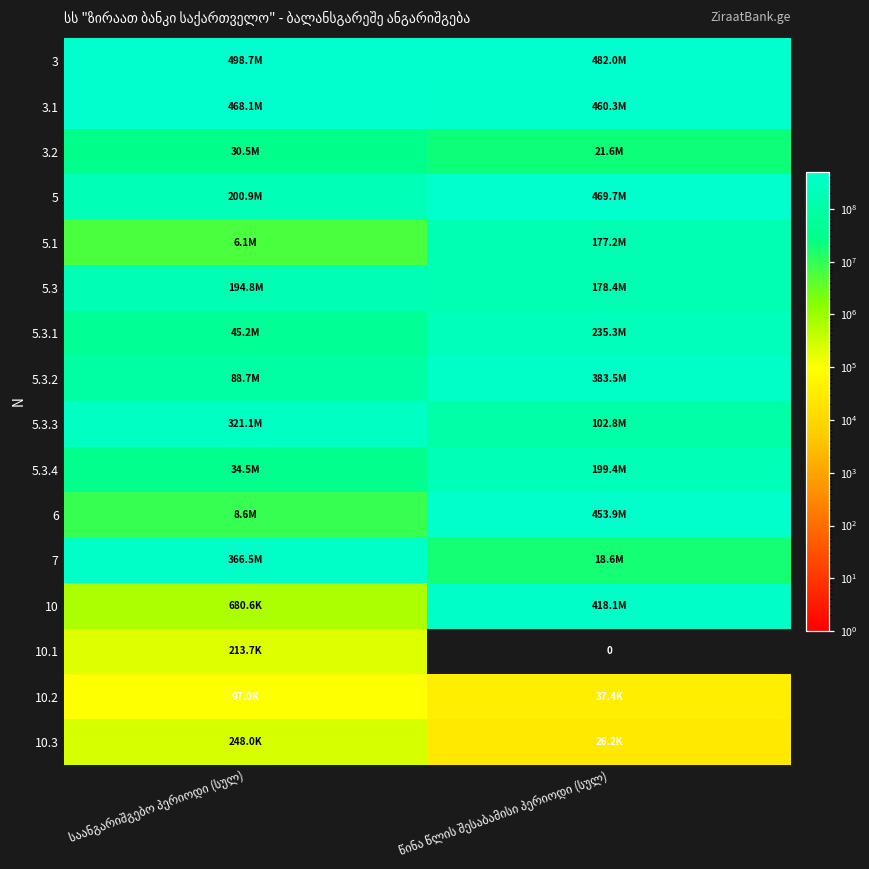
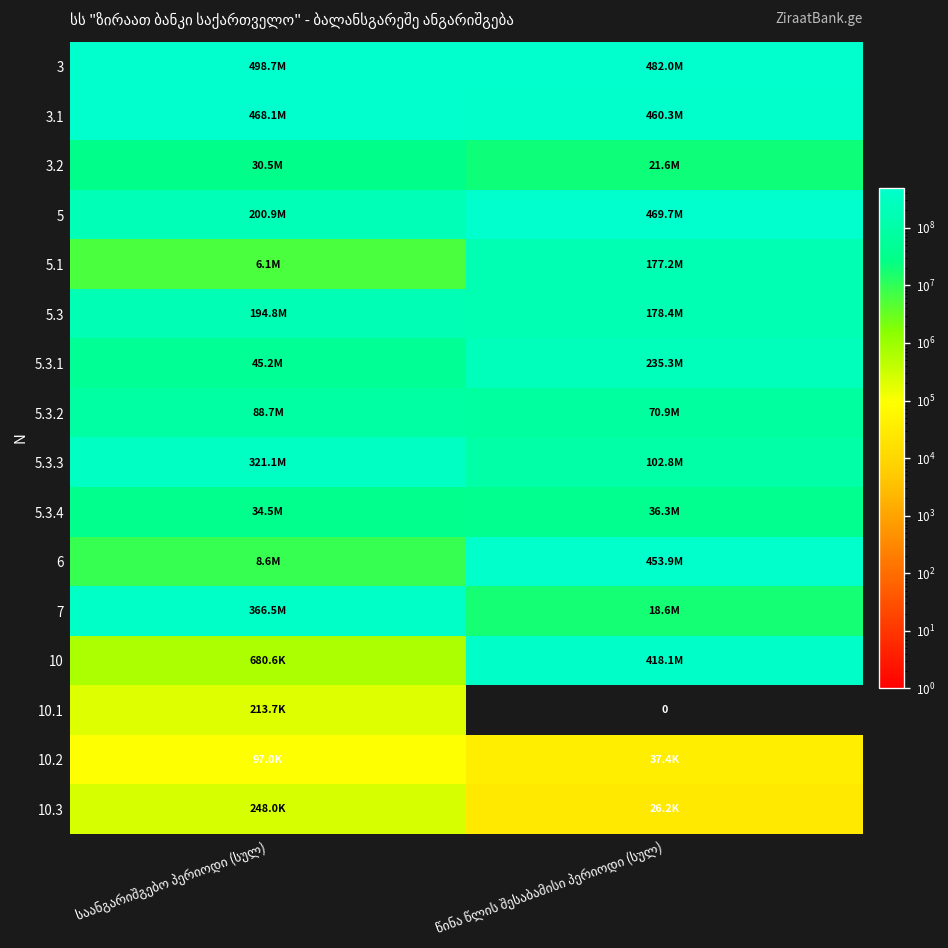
  {
    "3": {
      "საანგარიშგებო პერიოდი (სულ)": "498.7M",
      "წინა წლის შესაბამისი პერიოდი (სულ)": "482.0M"
    },
    "3.1": {
      "საანგარიშგებო პერიოდი (სულ)": "468.1M",
      "წინა წლის შესაბამისი პერიოდი (სულ)": "460.3M"
    },
    "3.2": {
      "საანგარიშგებო პერიოდი (სულ)": "30.5M",
      "წინა წლის შესაბამისი პერიოდი (სულ)": "21.6M"
    },
    "5": {
      "საანგარიშგებო პერიოდი (სულ)": "200.9M",
      "წინა წლის შესაბამისი პერიოდი (სულ)": "469.7M"
    },
    "5.1": {
      "საანგარიშგებო პერიოდი (სულ)": "6.1M",
      "წინა წლის შესაბამისი პერიოდი (სულ)": "177.2M"
    },
    "5.3": {
      "საანგარიშგებო პერიოდი (სულ)": "194.8M",
      "წინა წლის შესაბამისი პერიოდი (სულ)": "178.4M"
    },
    "5.3.1": {
      "საანგარიშგებო პერიოდი (სულ)": "45.2M",
      "წინა წლის შესაბამისი პერიოდი (სულ)": "235.3M"
    },
    "5.3.2": {
      "საანგარიშგებო პერიოდი (სულ)": "88.7M",
-     "წინა წლის შესაბამისი პერიოდი (სულ)": "383.5M"
+     "წინა წლის შესაბამისი პერიოდი (სულ)": "70.9M"
    },
    "5.3.3": {
      "საანგარიშგებო პერიოდი (სულ)": "321.1M",
      "წინა წლის შესაბამისი პერიოდი (სულ)": "102.8M"
    },
    "5.3.4": {
      "საანგარიშგებო პერიოდი (სულ)": "34.5M",
-     "წინა წლის შესაბამისი პერიოდი (სულ)": "199.4M"
+     "წინა წლის შესაბამისი პერიოდი (სულ)": "36.3M"
    },
    "6": {
      "საანგარიშგებო პერიოდი (სულ)": "8.6M",
      "წინა წლის შესაბამისი პერიოდი (სულ)": "453.9M"
    },
    "7": {
      "საანგარიშგებო პერიოდი (სულ)": "366.5M",
      "წინა წლის შესაბამისი პერიოდი (სულ)": "18.6M"
    },
    "10": {
      "საანგარიშგებო პერიოდი (სულ)": "680.6K",
      "წინა წლის შესაბამისი პერიოდი (სულ)": "418.1M"
    },
    "10.1": {
      "საანგარიშგებო პერიოდი (სულ)": "213.7K",
      "წინა წლის შესაბამისი პერიოდი (სულ)": "0"
    },
    "10.2": {
      "საანგარიშგებო პერიოდი (სულ)": "97.0K",
      "წინა წლის შესაბამისი პერიოდი (სულ)": "37.4K"
    },
    "10.3": {
      "საანგარიშგებო პერიოდი (სულ)": "248.0K",
      "წინა წლის შესაბამისი პერიოდი (სულ)": "26.2K"
    }
  }
